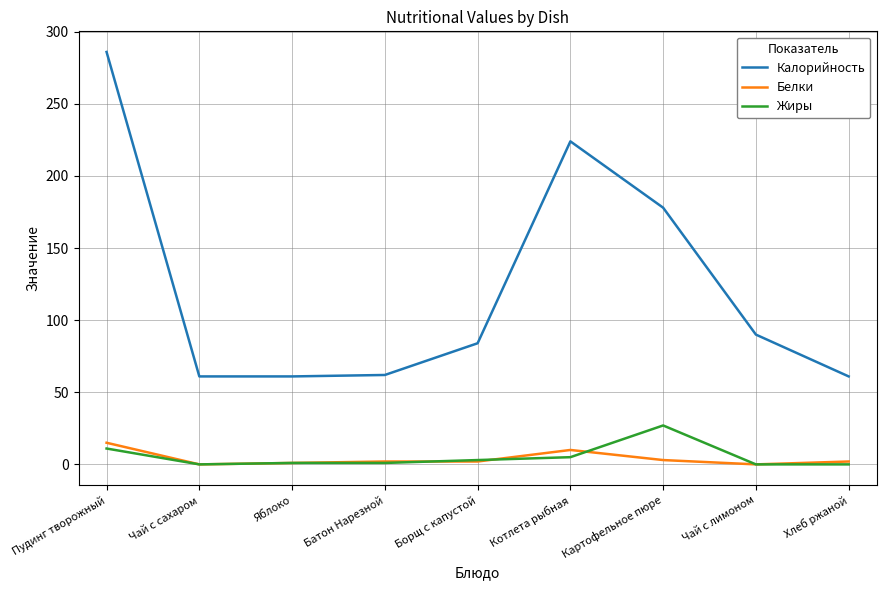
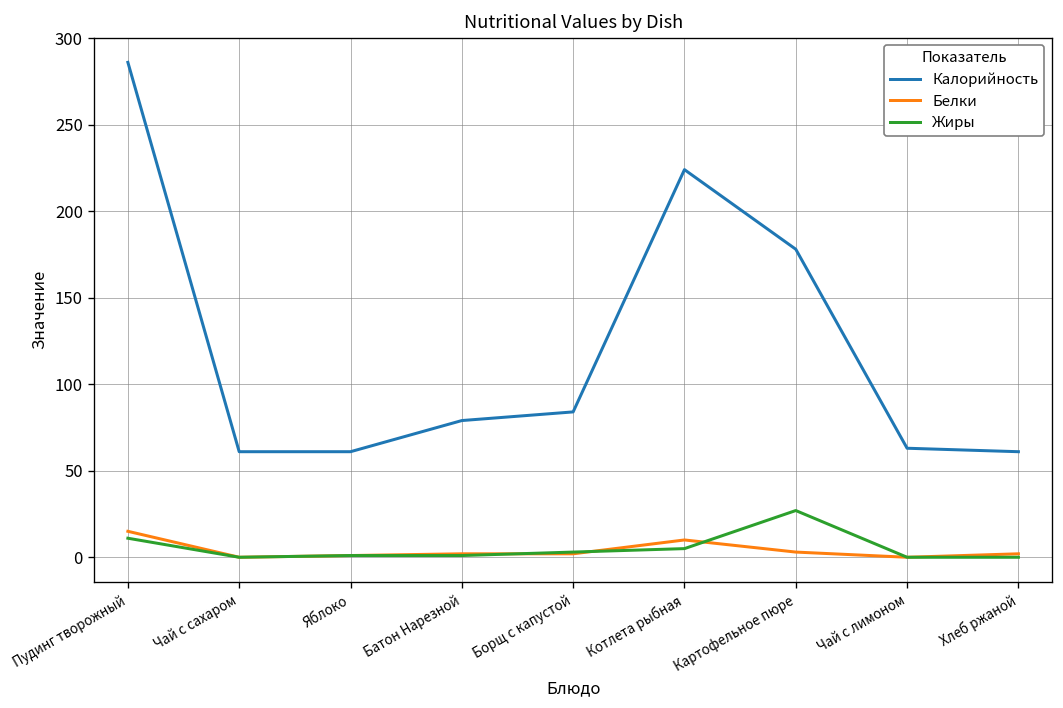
  {
    "Калорийность": {
      "Пудинг творожный": 286,
      "Чай с сахаром": 61,
      "Яблоко": 61,
-     "Батон Нарезной": 62,
+     "Батон Нарезной": 79,
      "Борщ с капустой": 84,
      "Котлета рыбная": 224,
      "Картофельное пюре": 178,
-     "Чай с лимоном": 90,
+     "Чай с лимоном": 63,
      "Хлеб ржаной": 61
    },
    "Белки": {
      "Пудинг творожный": 15,
      "Котлета рыбная": 10,
      "Картофельное пюре": 3,
      "Хлеб ржаной": 2
    },
    "Жиры": {
      "Пудинг творожный": 11,
      "Котлета рыбная": 5,
      "Картофельное пюре": 27,
      "Хлеб ржаной": 0
    }
  }
